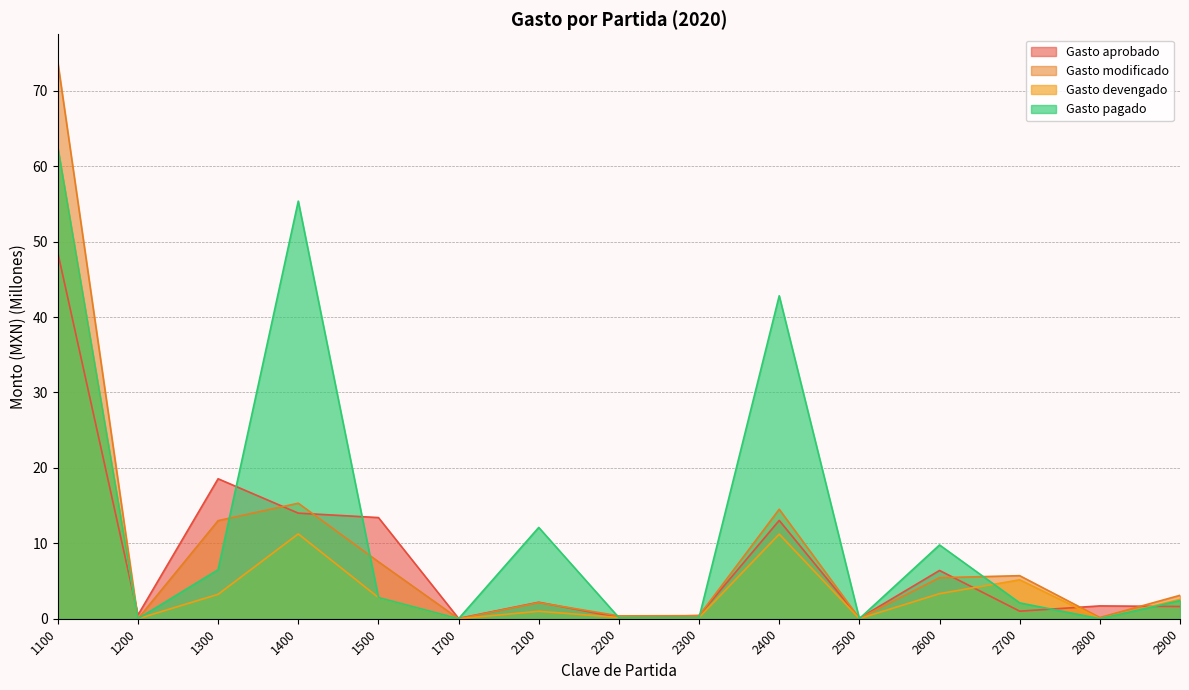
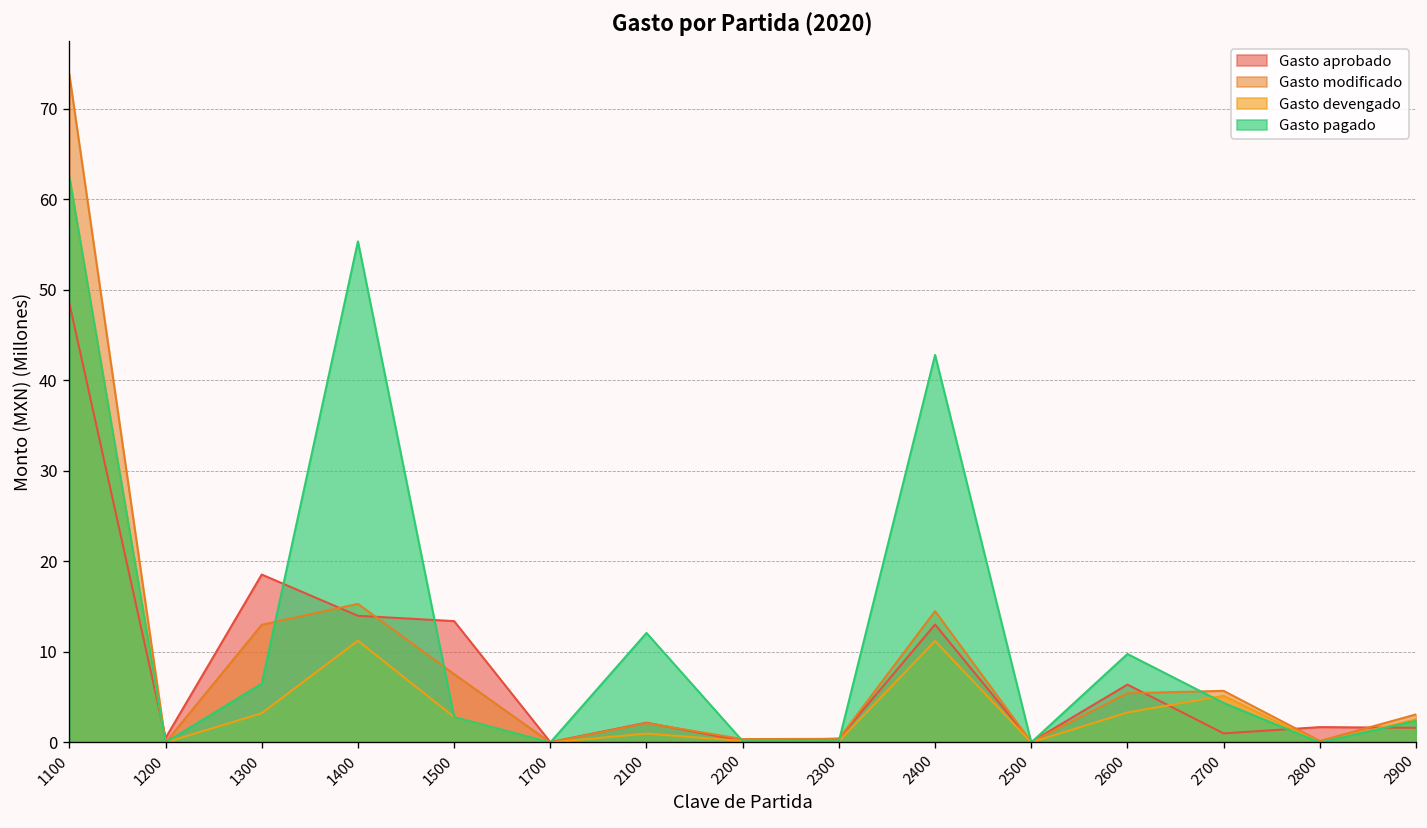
  {
    "Gasto pagado": {
      "1300": 6,
      "1400": 55,
      "2100": 12,
      "2400": 43,
      "2600": 10,
-     "2700": 2
+     "2700": 4
    }
  }
